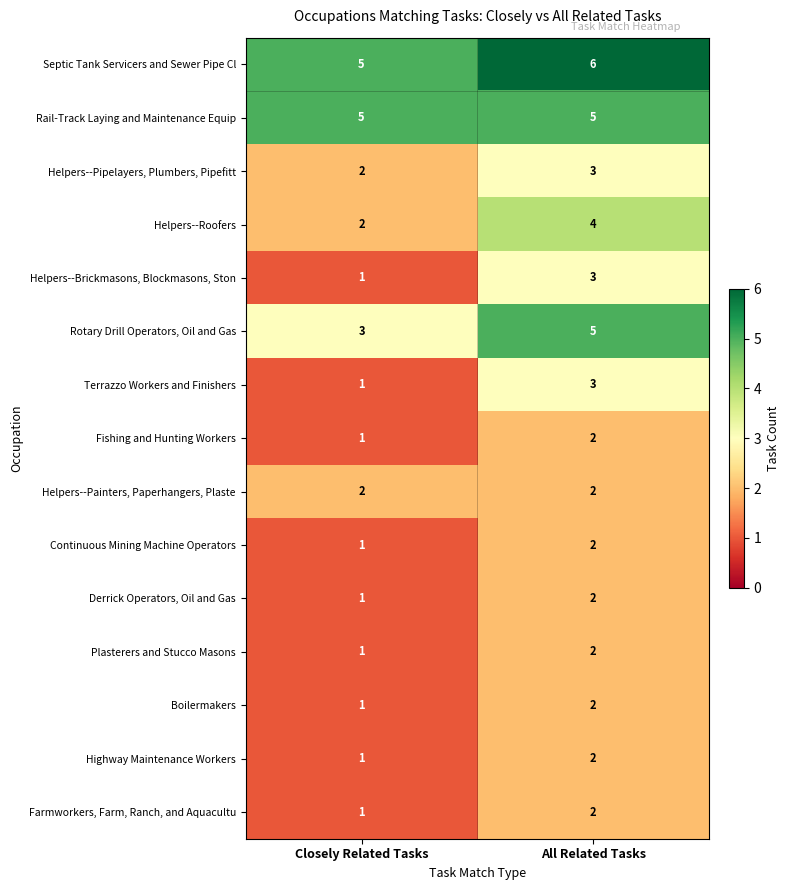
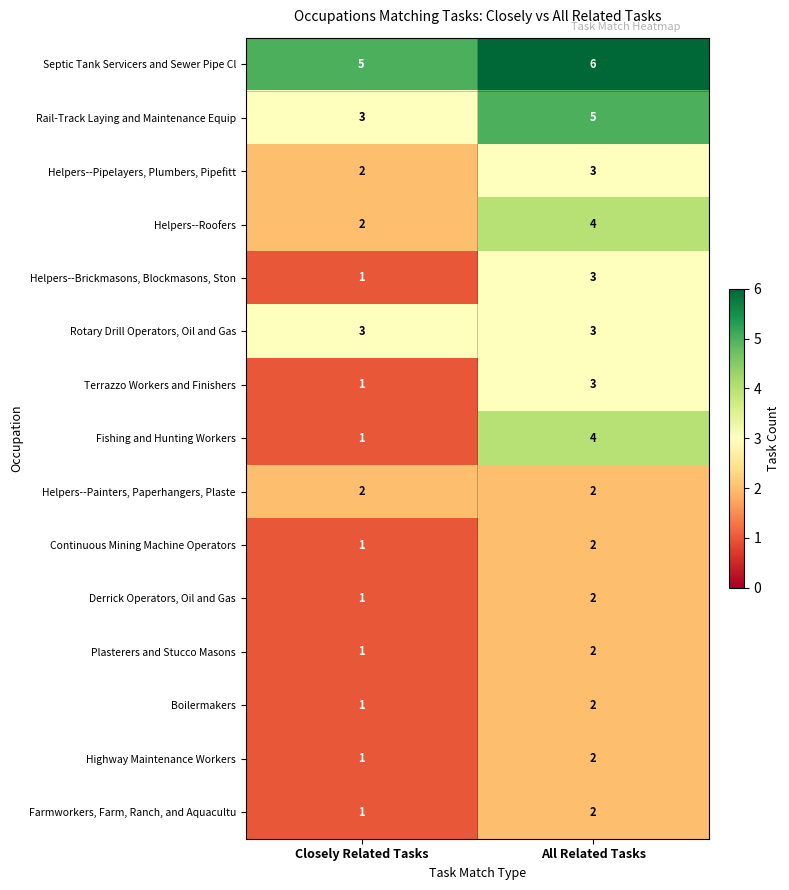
  {
    "Septic Tank Servicers and Sewer Pipe Cl": {
      "Closely Related Tasks": 5,
      "All Related Tasks": 6
    },
    "Rail-Track Laying and Maintenance Equip": {
-     "Closely Related Tasks": 5,
+     "Closely Related Tasks": 3,
      "All Related Tasks": 5
    },
    "Helpers--Pipelayers, Plumbers, Pipefitt": {
      "Closely Related Tasks": 2,
      "All Related Tasks": 3
    },
    "Helpers--Roofers": {
      "Closely Related Tasks": 2,
      "All Related Tasks": 4
    },
    "Helpers--Brickmasons, Blockmasons, Ston": {
      "Closely Related Tasks": 1,
      "All Related Tasks": 3
    },
    "Rotary Drill Operators, Oil and Gas": {
      "Closely Related Tasks": 3,
-     "All Related Tasks": 5
+     "All Related Tasks": 3
    },
    "Terrazzo Workers and Finishers": {
      "Closely Related Tasks": 1,
      "All Related Tasks": 3
    },
    "Fishing and Hunting Workers": {
      "Closely Related Tasks": 1,
-     "All Related Tasks": 2
+     "All Related Tasks": 4
    },
    "Helpers--Painters, Paperhangers, Plaste": {
      "Closely Related Tasks": 2,
      "All Related Tasks": 2
    },
    "Continuous Mining Machine Operators": {
      "Closely Related Tasks": 1,
      "All Related Tasks": 2
    },
    "Derrick Operators, Oil and Gas": {
      "Closely Related Tasks": 1,
      "All Related Tasks": 2
    },
    "Plasterers and Stucco Masons": {
      "Closely Related Tasks": 1,
      "All Related Tasks": 2
    },
    "Boilermakers": {
      "Closely Related Tasks": 1,
      "All Related Tasks": 2
    },
    "Highway Maintenance Workers": {
      "Closely Related Tasks": 1,
      "All Related Tasks": 2
    },
    "Farmworkers, Farm, Ranch, and Aquacultu": {
      "Closely Related Tasks": 1,
      "All Related Tasks": 2
    }
  }
